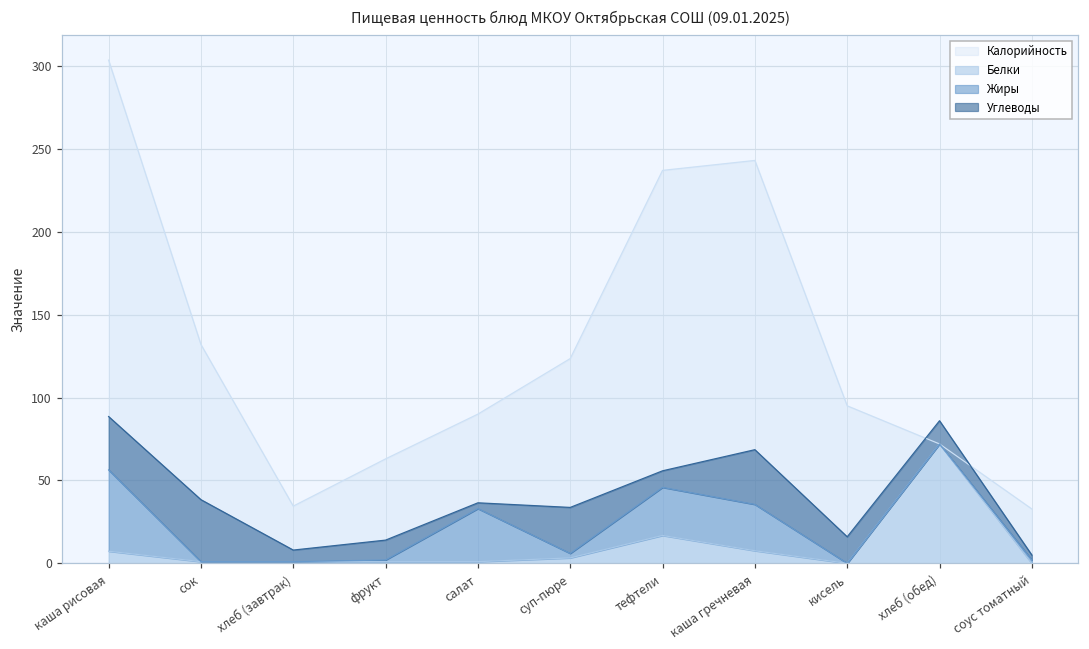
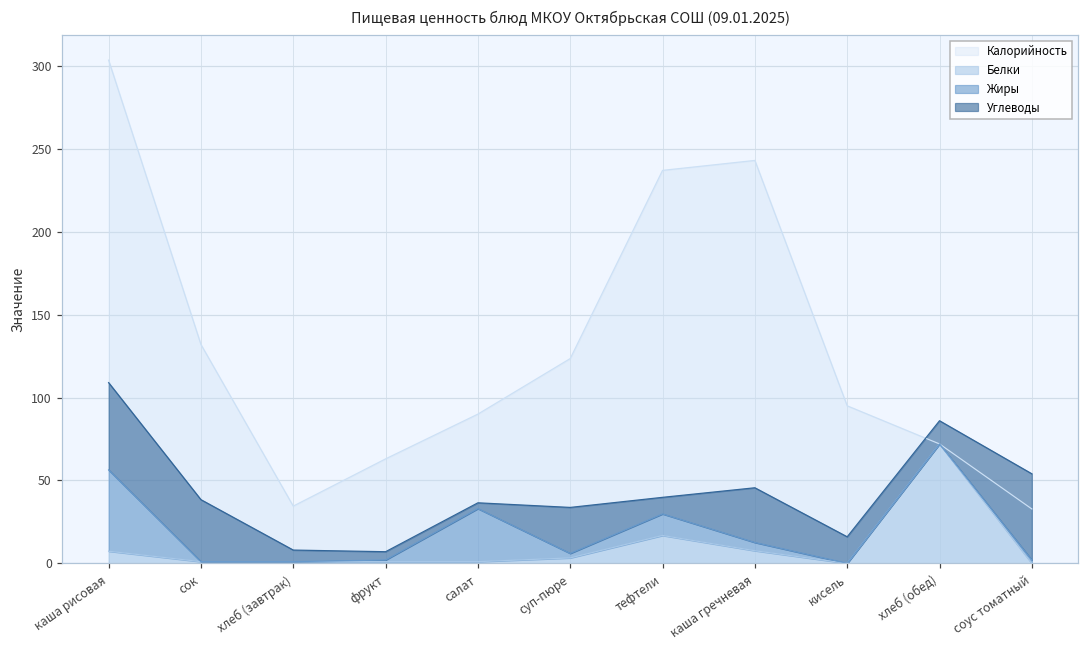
  {
    "Жиры": {
      "каша рисовая": 49,
      "салат": 32,
      "суп-пюре": 3,
-     "тефтели": 29,
-     "каша гречневая": 28,
+     "тефтели": 13,
+     "каша гречневая": 5,
      "соус томатный": 2
    },
    "Углеводы": {
-     "каша рисовая": 32,
+     "каша рисовая": 53,
      "сок": 37,
      "хлеб (завтрак)": 7,
-     "фрукт": 12,
+     "фрукт": 5,
      "салат": 4,
      "суп-пюре": 28,
      "тефтели": 10,
      "каша гречневая": 33,
      "кисель": 16,
      "хлеб (обед)": 14,
-     "соус томатный": 3
+     "соус томатный": 52
    }
  }
